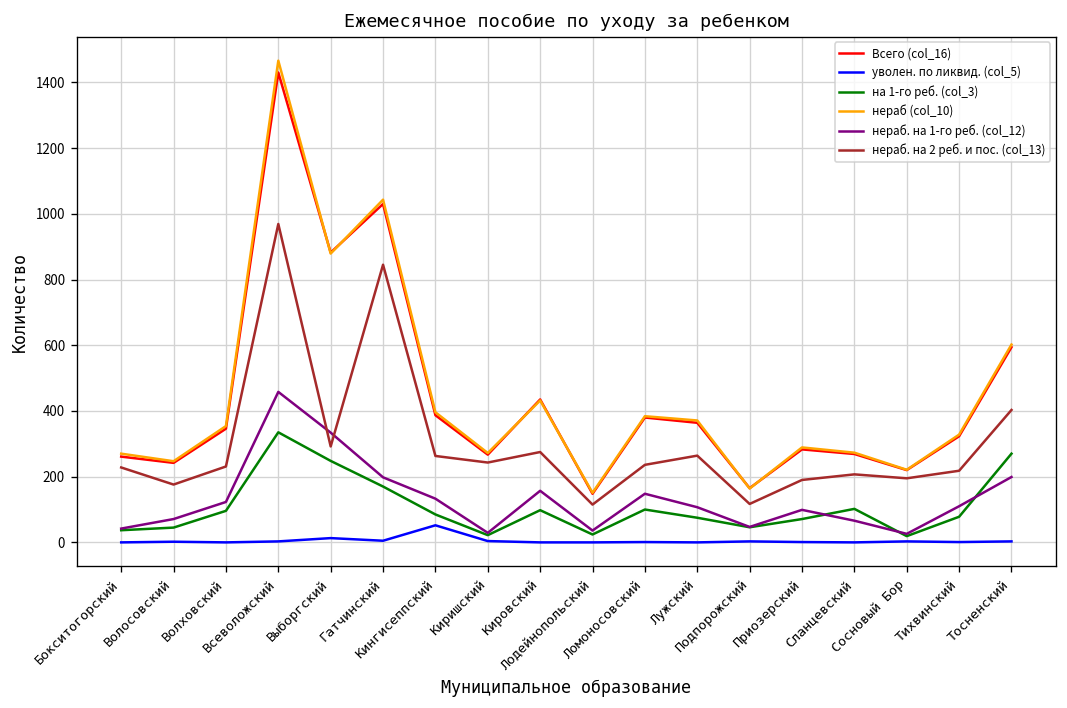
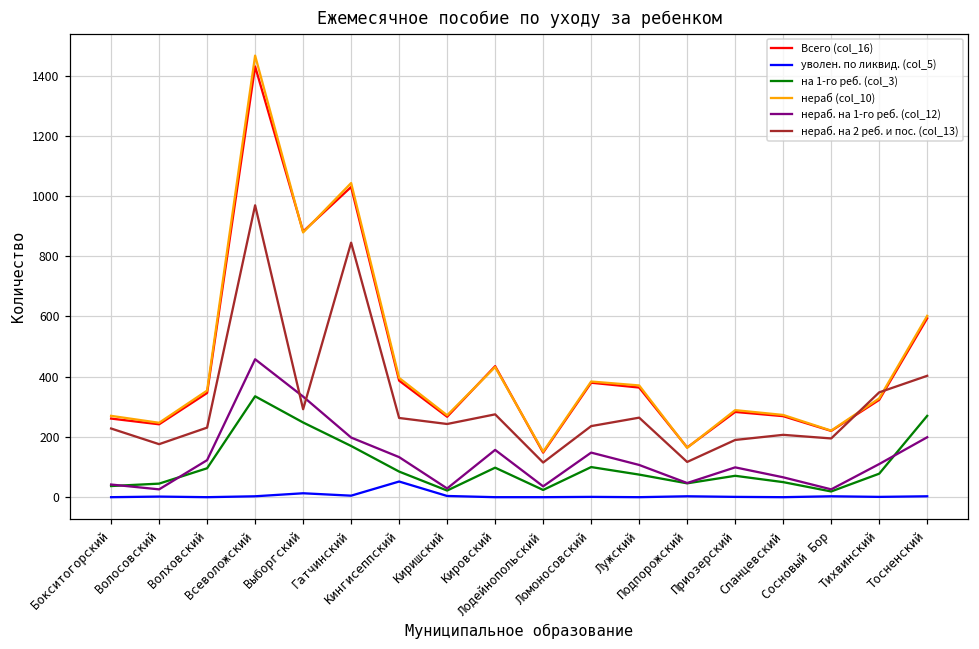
  {
    "Всего (col_16)": {
      "Всеволожский": 1430,
      "Гатчинский": 1030
    },
    "уволен. по ликвид. (col_5)": {
      "Бокситогорский": 0,
      "Волосовский": 0,
      "Волховский": 0,
      "Всеволожский": 0,
      "Выборгский": 10,
      "Гатчинский": 10,
      "Кингисеппский": 50,
      "Киришский": 0,
      "Кировский": 0,
      "Лодейнопольский": 0,
      "Ломоносовский": 0,
      "Лужский": 0,
      "Подпорожский": 0,
      "Приозерский": 0,
      "Сланцевский": 0,
      "Сосновый Бор": 0,
      "Тихвинский": 0,
      "Тосненский": 0
    },
    "на 1-го реб. (col_3)": {
      "Волосовский": 50,
      "Волховский": 100,
      "Всеволожский": 340,
      "Выборгский": 250,
      "Гатчинский": 170,
      "Кингисеппский": 90,
      "Кировский": 100,
      "Лодейнопольский": 20,
      "Ломоносовский": 100,
      "Лужский": 80,
      "Приозерский": 70,
-     "Сланцевский": 100,
+     "Сланцевский": 50,
      "Тихвинский": 80,
      "Тосненский": 270
    },
    "нераб (col_10)": {
      "Всеволожский": 1470,
      "Гатчинский": 1040
    },
    "нераб. на 1-го реб. (col_12)": {
-     "Волосовский": 70,
+     "Волосовский": 30,
      "Волховский": 120,
      "Всеволожский": 460,
      "Выборгский": 330,
      "Гатчинский": 200,
      "Кингисеппский": 130,
      "Кировский": 160,
      "Лодейнопольский": 40,
      "Ломоносовский": 150,
      "Лужский": 110,
      "Приозерский": 100,
      "Сланцевский": 70,
      "Тихвинский": 110,
      "Тосненский": 200
    },
    "нераб. на 2 реб. и пос. (col_13)": {
      "Бокситогорский": 230,
      "Волосовский": 180,
      "Волховский": 230,
      "Всеволожский": 970,
      "Выборгский": 290,
      "Гатчинский": 850,
      "Кингисеппский": 260,
      "Киришский": 240,
      "Кировский": 280,
      "Лодейнопольский": 120,
      "Ломоносовский": 240,
      "Лужский": 260,
      "Подпорожский": 120,
      "Приозерский": 190,
      "Сланцевский": 210,
      "Сосновый Бор": 200,
-     "Тихвинский": 220,
+     "Тихвинский": 350,
      "Тосненский": 400
    }
  }
